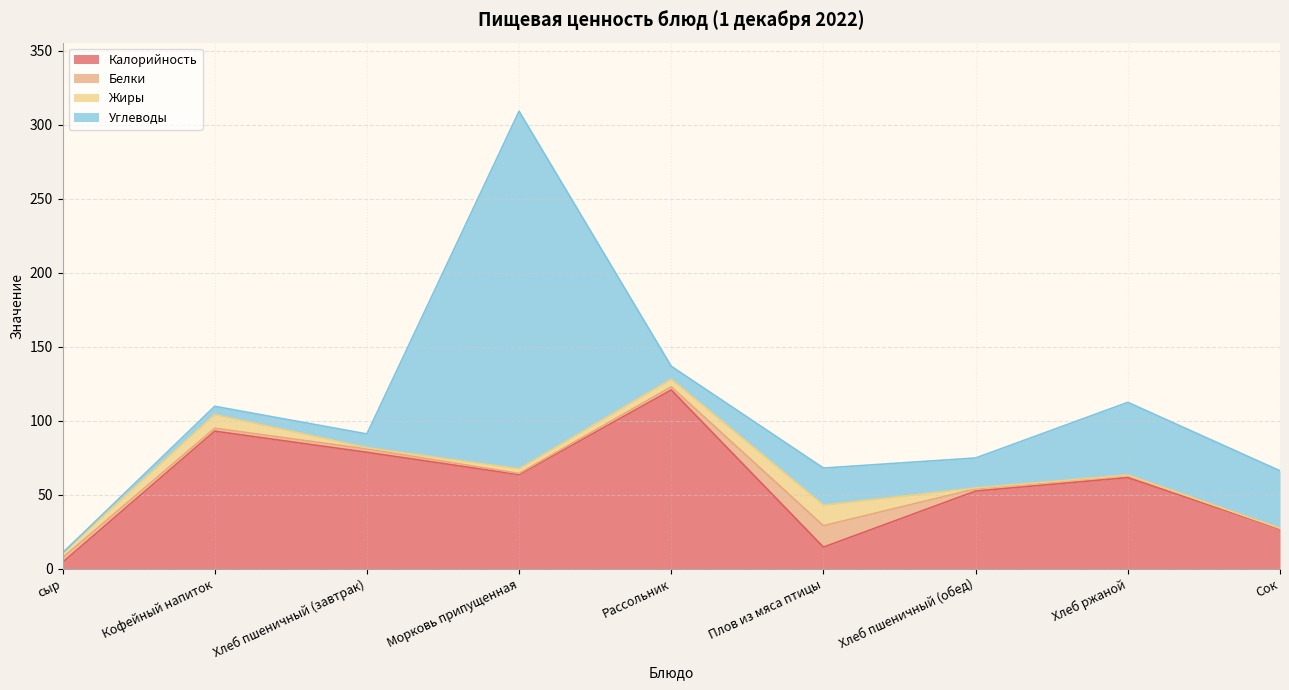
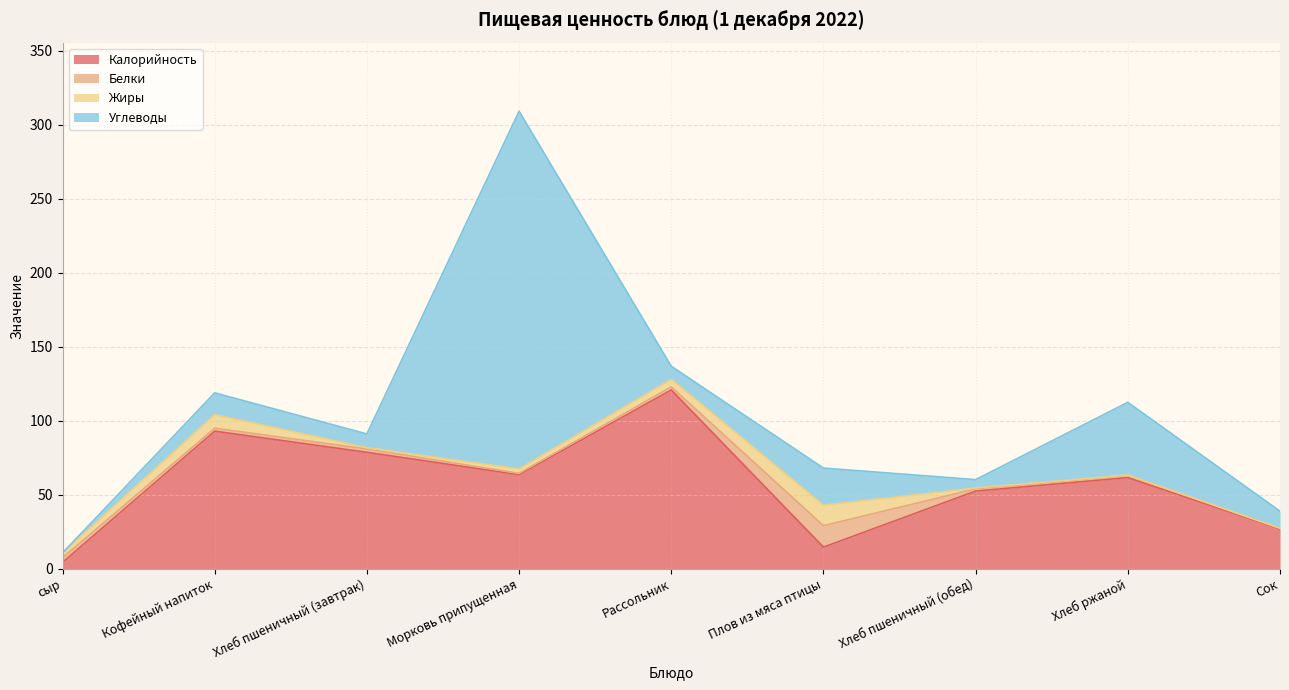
  {
    "Калорийность": {
      "сыр": 4,
      "Кофейный напиток": 93,
      "Хлеб пшеничный (завтрак)": 79,
      "Рассольник": 121,
      "Плов из мяса птицы": 15
    },
    "Углеводы": {
-     "Кофейный напиток": 6,
+     "Кофейный напиток": 15,
      "Хлеб пшеничный (завтрак)": 9,
      "Морковь припущенная": 242,
      "Рассольник": 9,
      "Плов из мяса птицы": 25,
-     "Хлеб пшеничный (обед)": 20,
+     "Хлеб пшеничный (обед)": 6,
      "Хлеб ржаной": 49,
-     "Сок": 39
+     "Сок": 12
    }
  }
